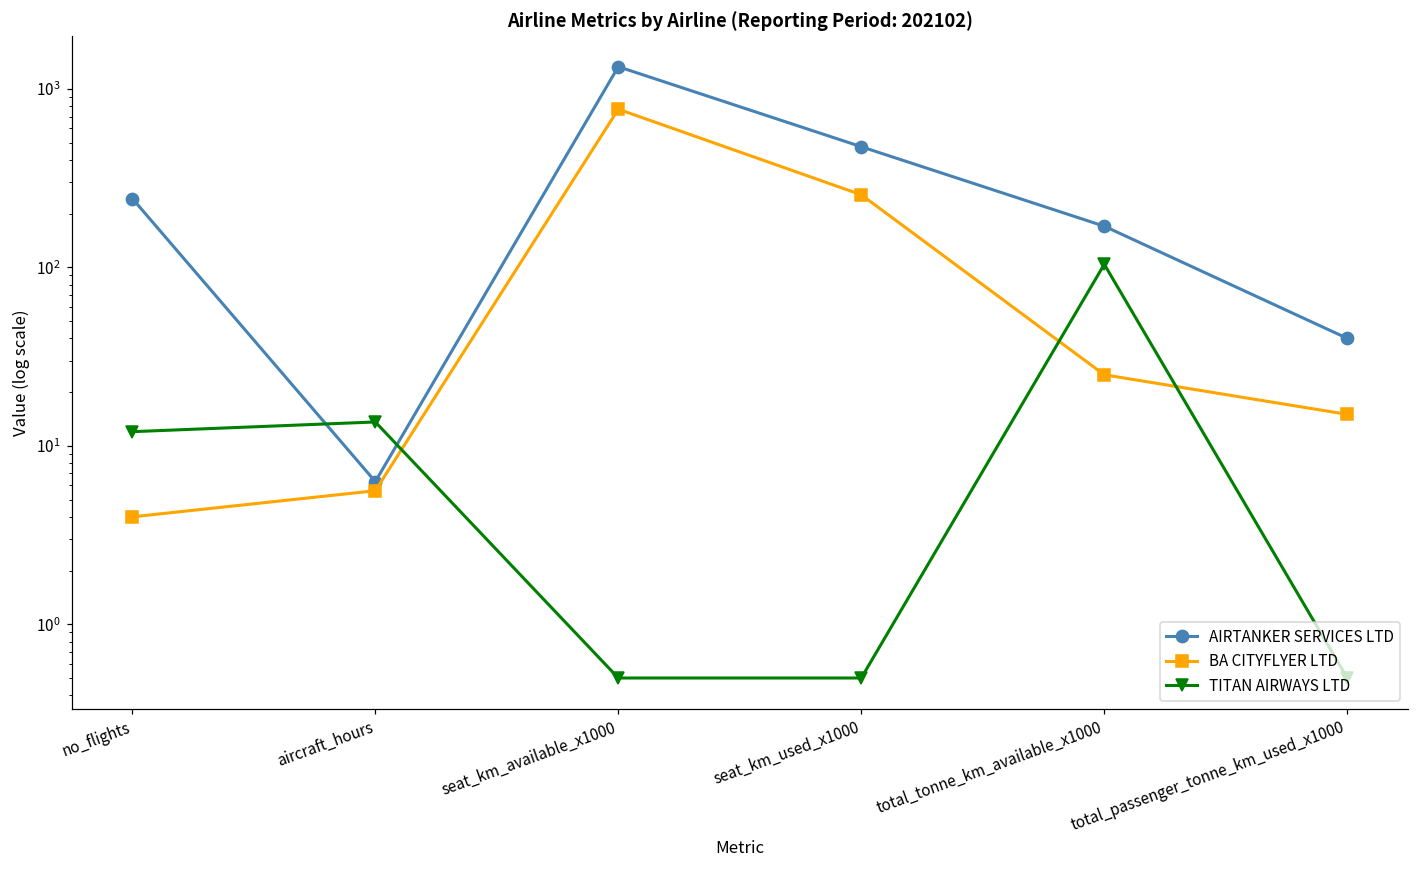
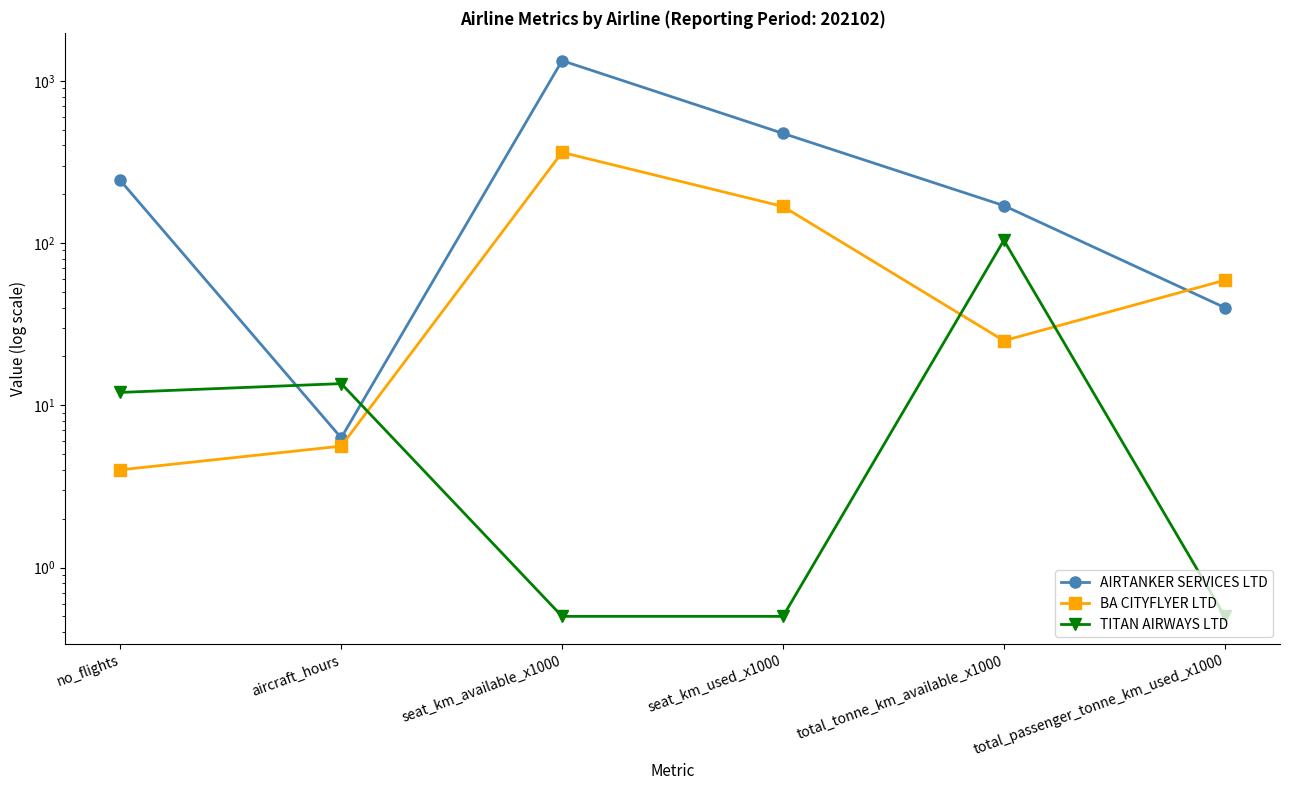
  {
    "AIRTANKER SERVICES LTD": {
      "no_flights": 240,
      "aircraft_hours": 6.3,
      "seat_km_available_x1000": 1300,
      "seat_km_used_x1000": 470,
      "total_tonne_km_available_x1000": 170,
      "total_passenger_tonne_km_used_x1000": 40
    },
    "BA CITYFLYER LTD": {
      "no_flights": 4,
      "aircraft_hours": 5.6,
-     "seat_km_available_x1000": 800,
-     "seat_km_used_x1000": 260,
+     "seat_km_available_x1000": 360,
+     "seat_km_used_x1000": 170,
      "total_tonne_km_available_x1000": 25,
-     "total_passenger_tonne_km_used_x1000": 15
+     "total_passenger_tonne_km_used_x1000": 59
    },
    "TITAN AIRWAYS LTD": {
      "no_flights": 12,
      "aircraft_hours": 14,
      "seat_km_available_x1000": 0.50,
      "seat_km_used_x1000": 0.50,
      "total_tonne_km_available_x1000": 100
    }
  }
